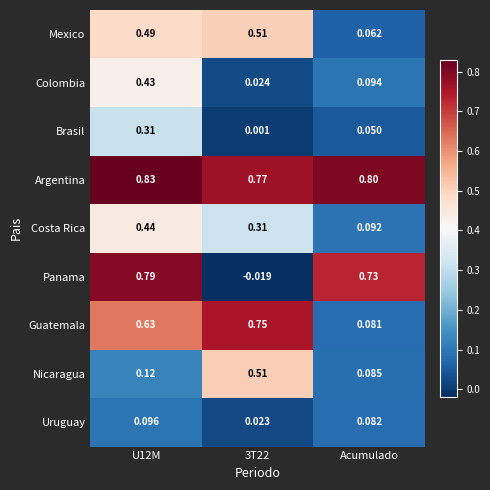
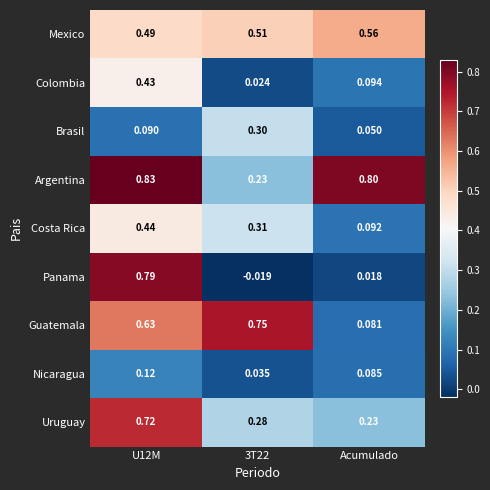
  {
    "Mexico": {
      "U12M": 0.49,
      "3T22": 0.51,
-     "Acumulado": 0.062
+     "Acumulado": 0.56
    },
    "Colombia": {
      "U12M": 0.43,
      "3T22": 0.024,
      "Acumulado": 0.094
    },
    "Brasil": {
-     "U12M": 0.31,
-     "3T22": 0.001,
+     "U12M": 0.090,
+     "3T22": 0.30,
      "Acumulado": 0.050
    },
    "Argentina": {
      "U12M": 0.83,
-     "3T22": 0.77,
+     "3T22": 0.23,
      "Acumulado": 0.80
    },
    "Costa Rica": {
      "U12M": 0.44,
      "3T22": 0.31,
      "Acumulado": 0.092
    },
    "Panama": {
      "U12M": 0.79,
      "3T22": -0.019,
-     "Acumulado": 0.73
+     "Acumulado": 0.018
    },
    "Guatemala": {
      "U12M": 0.63,
      "3T22": 0.75,
      "Acumulado": 0.081
    },
    "Nicaragua": {
      "U12M": 0.12,
-     "3T22": 0.51,
+     "3T22": 0.035,
      "Acumulado": 0.085
    },
    "Uruguay": {
-     "U12M": 0.096,
-     "3T22": 0.023,
-     "Acumulado": 0.082
+     "U12M": 0.72,
+     "3T22": 0.28,
+     "Acumulado": 0.23
    }
  }
